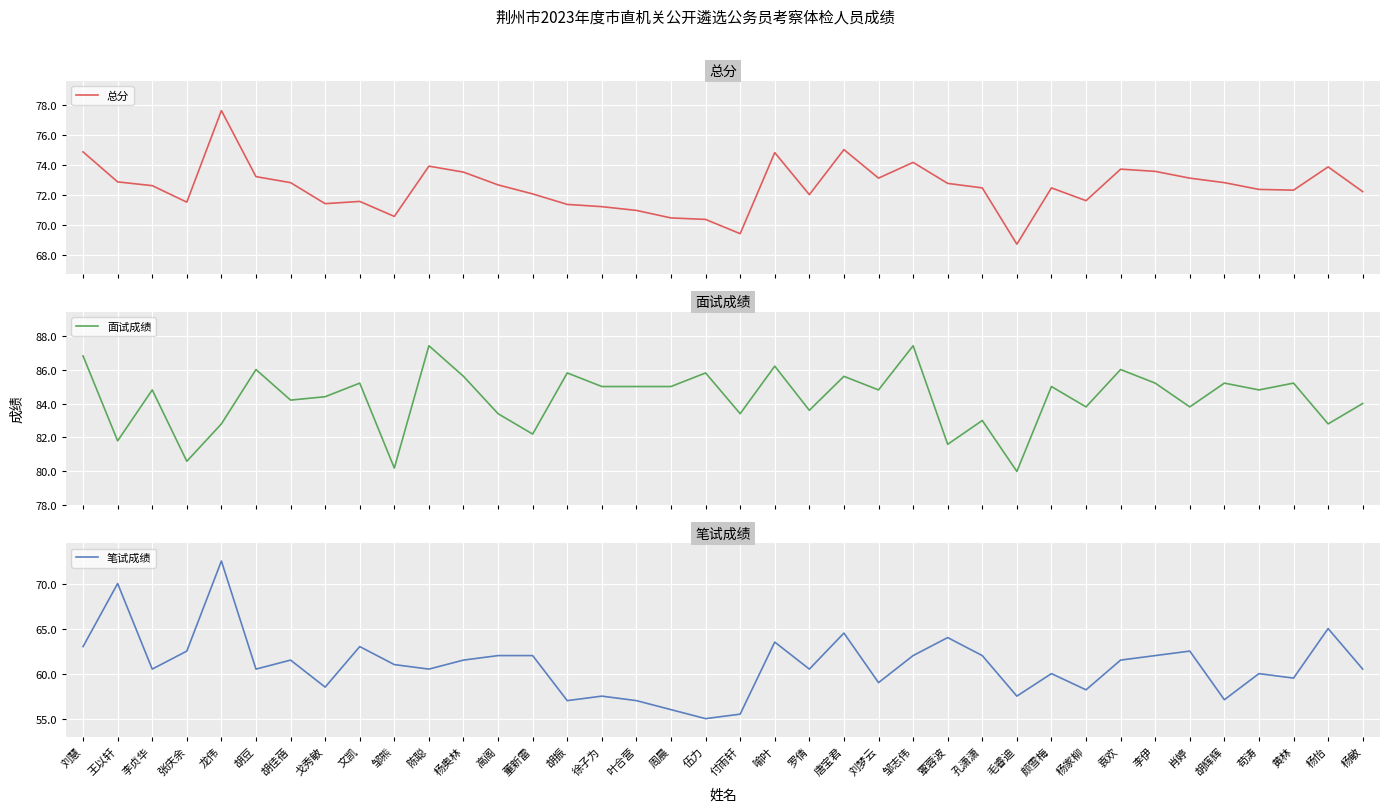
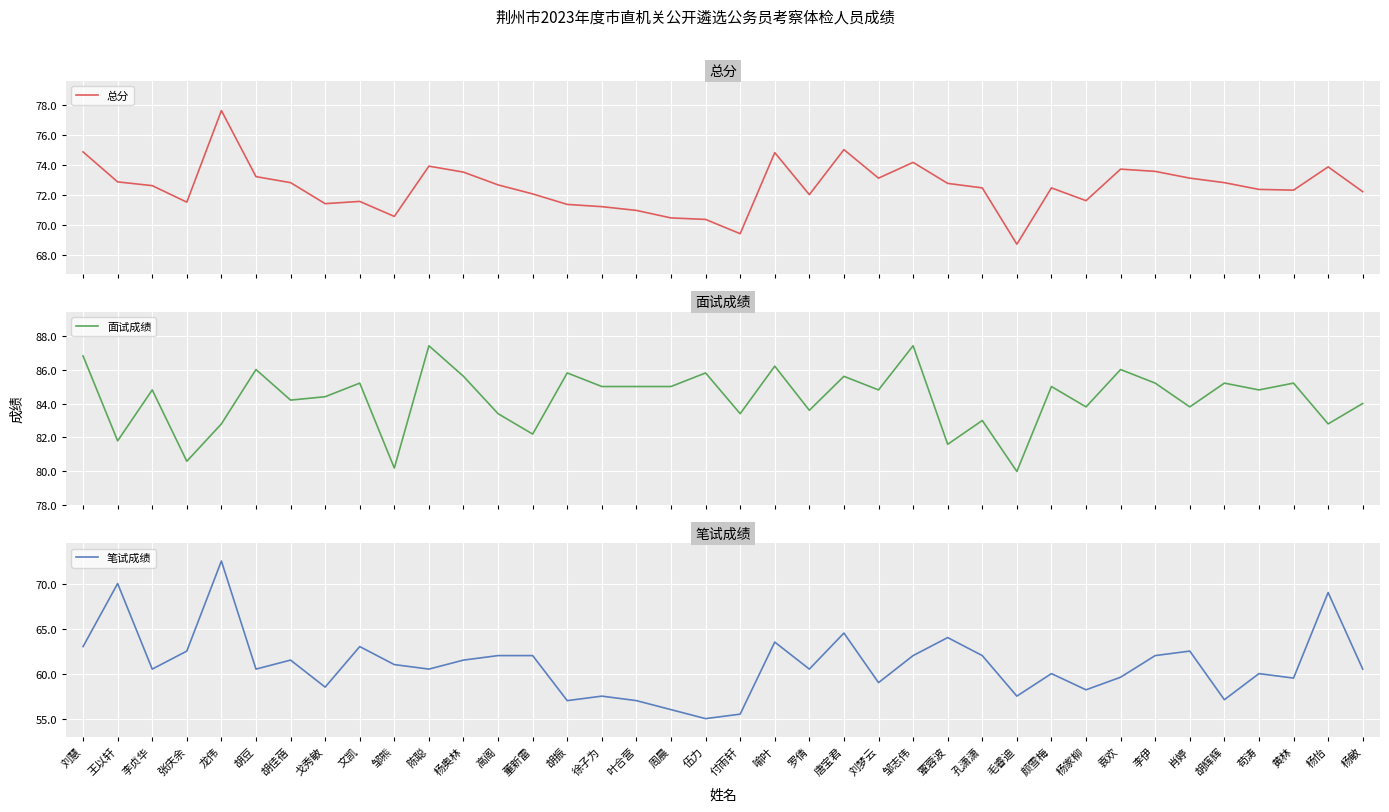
  {
    "笔试成绩": {
      "刘慧": 63,
      "王以轩": 70,
      "李贞华": 61,
      "张庆余": 63,
      "龙伟": 73,
      "胡豆": 61,
      "胡佳蓓": 62,
      "戈秀敏": 59,
      "文凯": 63,
      "邹熊": 61,
      "陈聪": 61,
      "杨奥林": 62,
      "高阁": 62,
      "董新雷": 62,
      "胡振": 57,
      "徐子为": 58,
      "叶合营": 57,
      "周晨": 56,
      "伍力": 55,
      "付雨轩": 56,
      "喻叶": 64,
      "罗倩": 61,
      "唐宝君": 65,
      "刘梦云": 59,
      "邹志伟": 62,
      "覃蓉波": 64,
      "孔潇潇": 62,
      "毛睿迪": 58,
      "颜雪梅": 60,
      "杨家柳": 58,
-     "袁欢": 62,
+     "袁欢": 60,
      "李伊": 62,
      "肖婷": 63,
      "胡辉辉": 57,
      "苟涛": 60,
      "黄林": 60,
-     "杨怡": 65,
+     "杨怡": 69,
      "杨敏": 61
    }
  }
